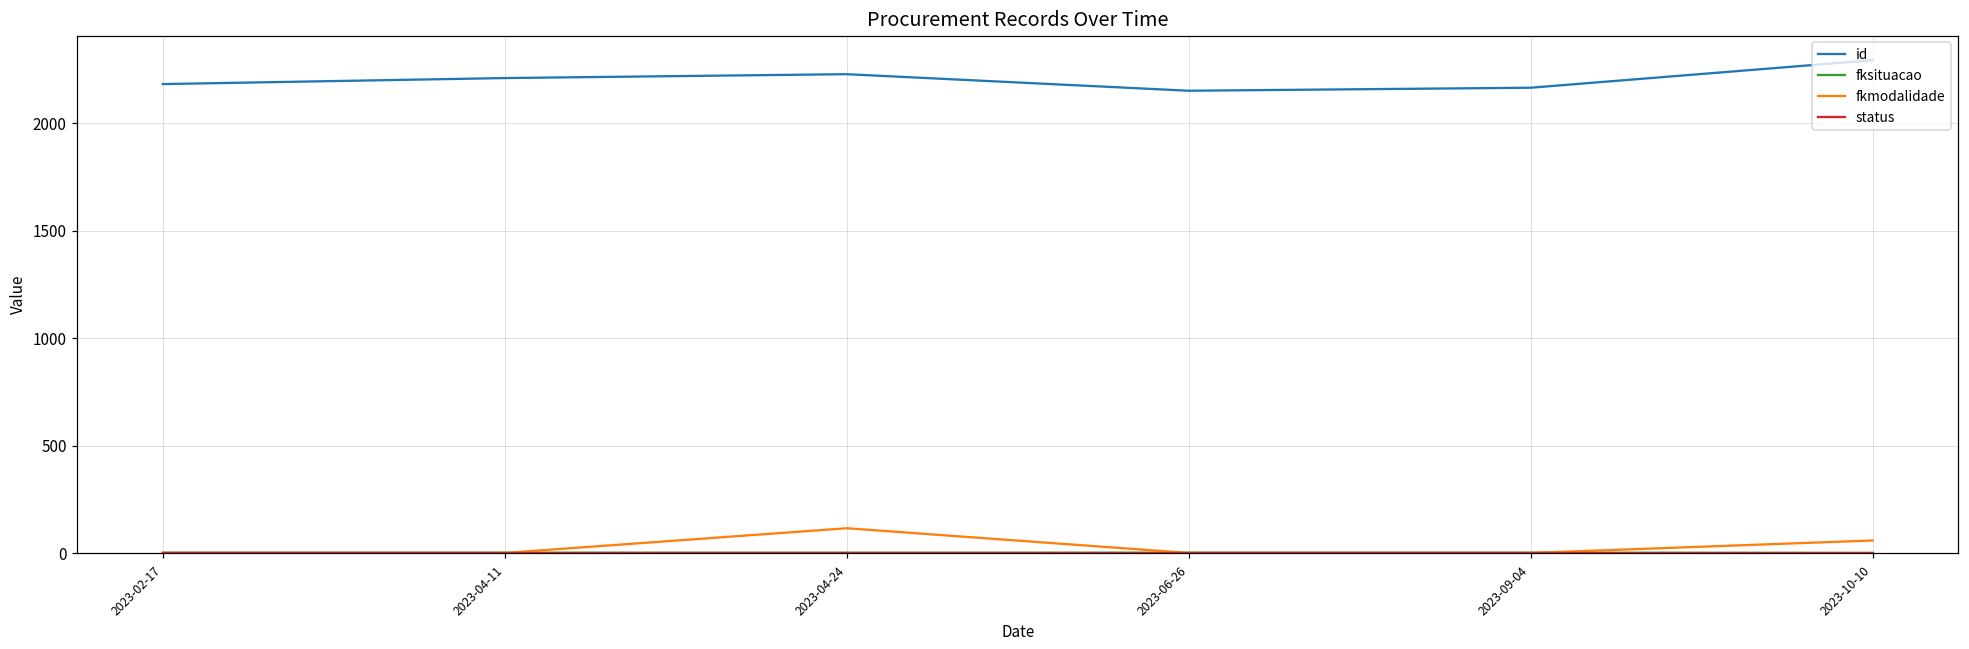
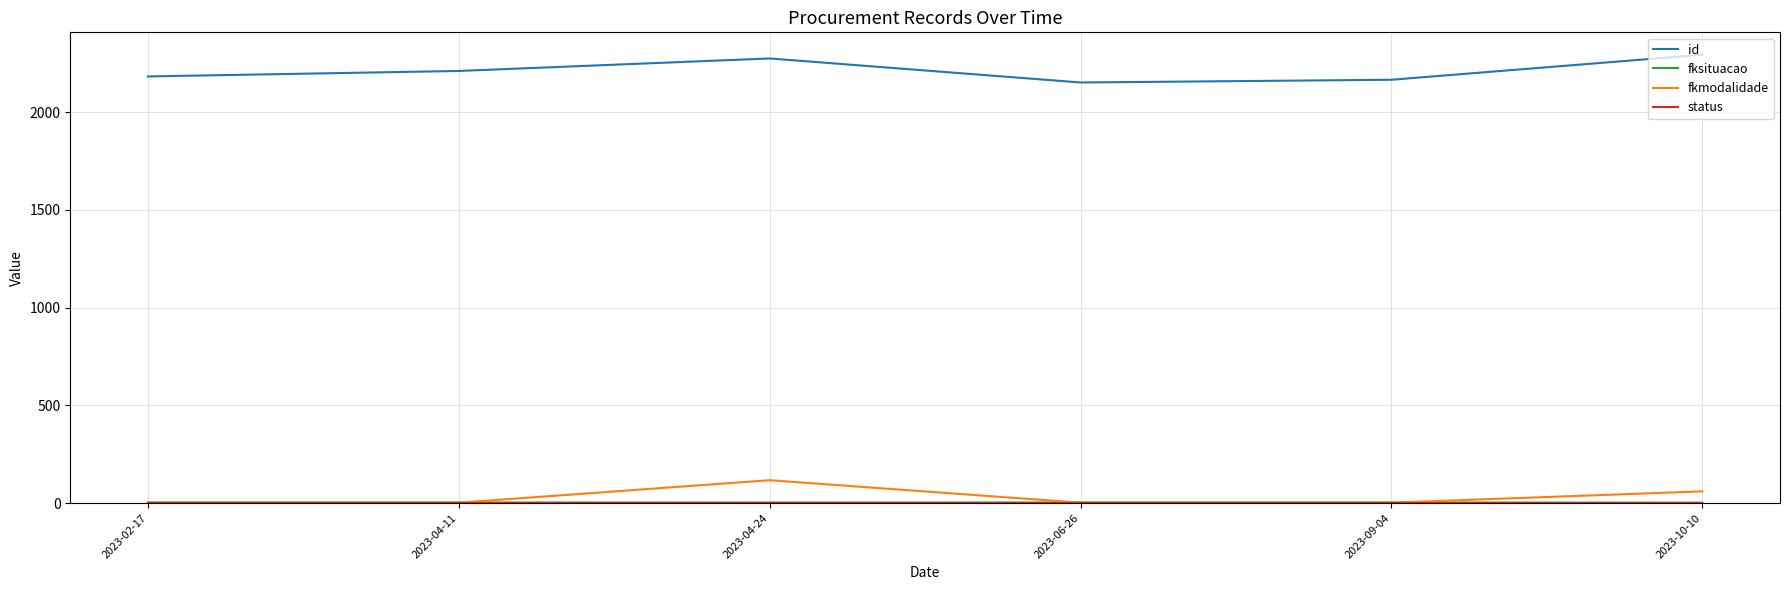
  {
    "id": {
      "2023-02-17": 2180,
      "2023-04-11": 2210,
-     "2023-04-24": 2230,
+     "2023-04-24": 2280,
      "2023-06-26": 2150,
      "2023-09-04": 2170
    },
    "fkmodalidade": {
      "2023-04-24": 120,
      "2023-10-10": 60
    }
  }
